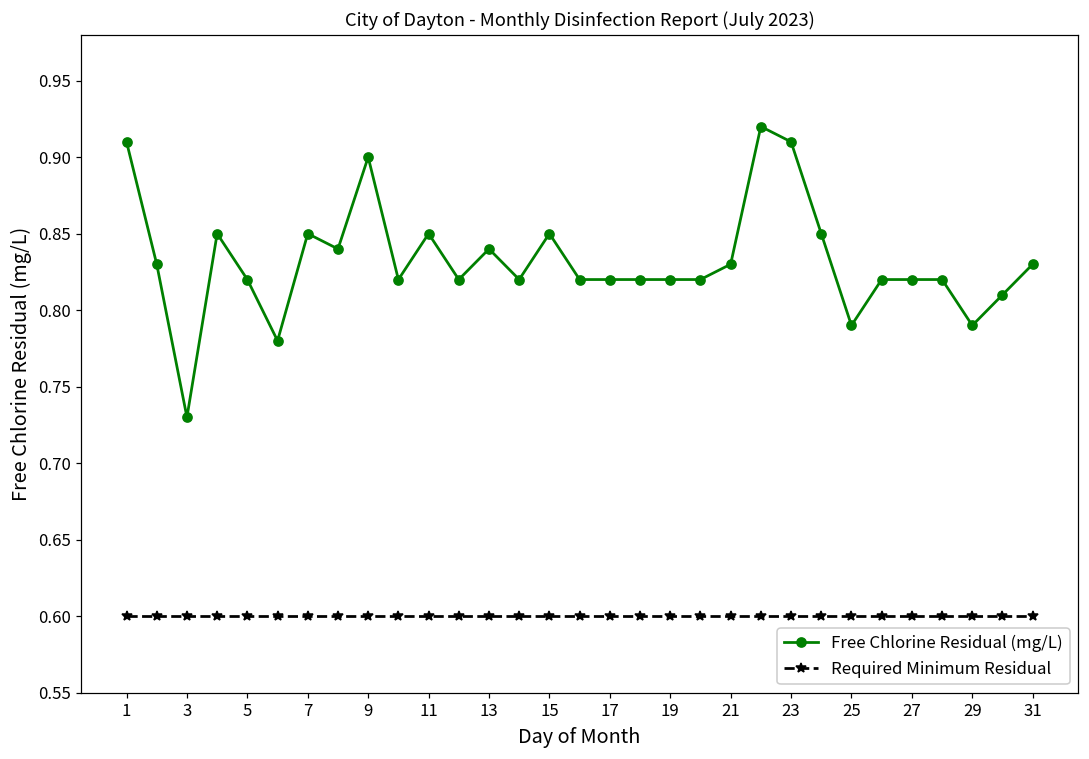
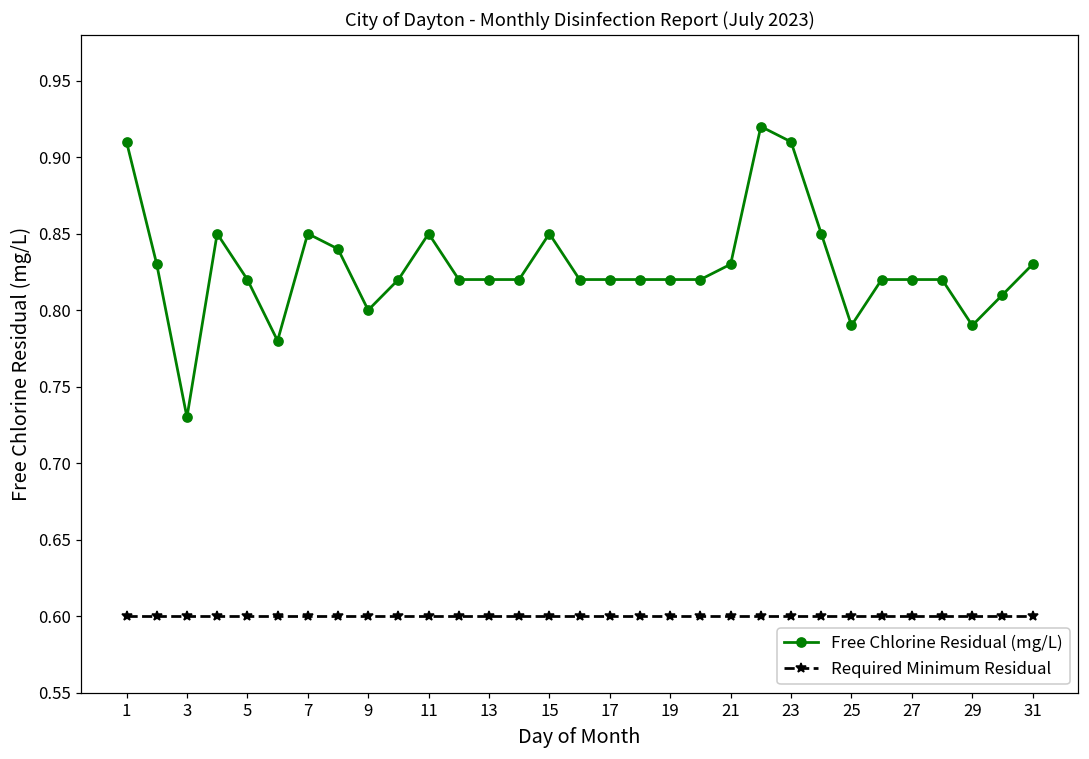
  {
    "Free Chlorine Residual (mg/L)": {
      "1": 0.91,
      "3": 0.73,
      "5": 0.82,
      "7": 0.85,
-     "9": 0.9,
+     "9": 0.8,
      "11": 0.85,
-     "13": 0.84,
+     "13": 0.82,
      "15": 0.85,
      "17": 0.82,
      "19": 0.82,
      "21": 0.83,
      "23": 0.91,
      "25": 0.79,
      "27": 0.82,
      "29": 0.79,
      "31": 0.83
    },
    "Required Minimum Residual": {
      "1": 0.60,
      "3": 0.60,
      "5": 0.60,
      "7": 0.60,
      "9": 0.60,
      "11": 0.60,
      "13": 0.60,
      "15": 0.60,
      "17": 0.60,
      "19": 0.60,
      "21": 0.60,
      "23": 0.60,
      "25": 0.60,
      "27": 0.60,
      "29": 0.60,
      "31": 0.60
    }
  }
